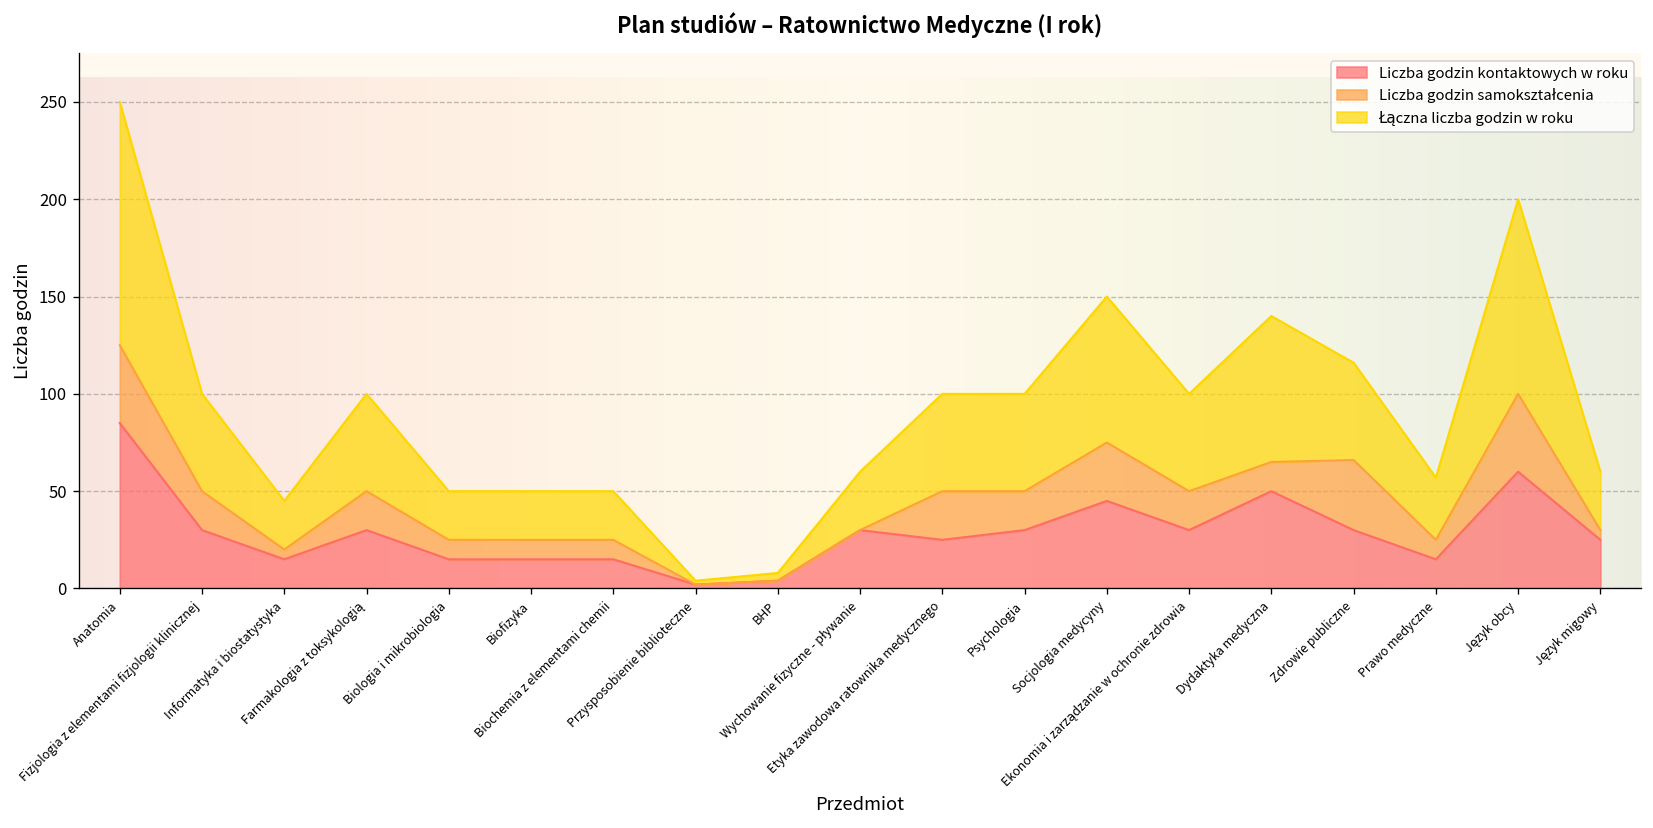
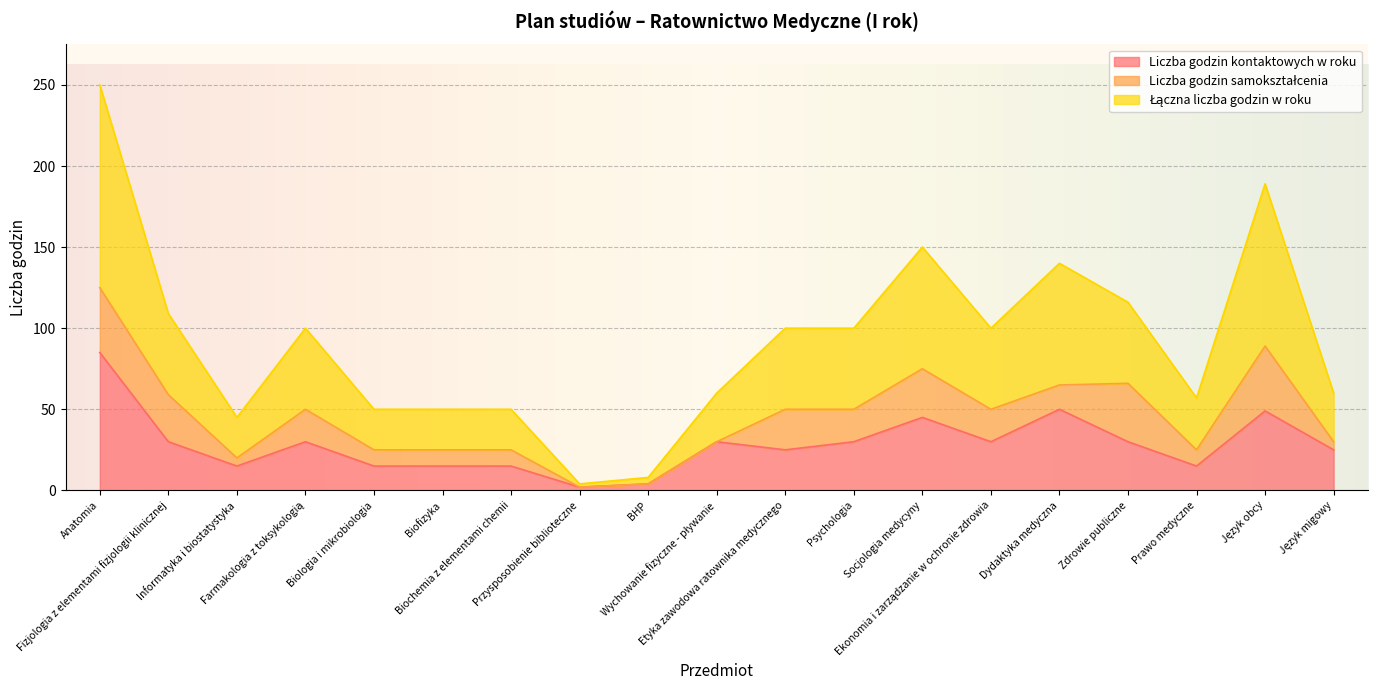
  {
    "Liczba godzin kontaktowych w roku": {
      "Anatomia": 85,
      "Fizjologia z elementami fizjologii klinicznej": 30,
      "Informatyka i biostatystyka": 15,
      "Farmakologia z toksykologią": 30,
      "Biologia i mikrobiologia": 15,
      "Biofizyka": 15,
      "Biochemia z elementami chemii": 15,
      "Etyka zawodowa ratownika medycznego": 25,
      "Psychologia": 30,
      "Socjologia medycyny": 45,
      "Ekonomia i zarządzanie w ochronie zdrowia": 30,
      "Dydaktyka medyczna": 50,
      "Zdrowie publiczne": 30,
      "Prawo medyczne": 15,
-     "Język obcy": 60,
+     "Język obcy": 49,
      "Język migowy": 25
    },
    "Liczba godzin samokształcenia": {
      "Anatomia": 40,
-     "Fizjologia z elementami fizjologii klinicznej": 20,
+     "Fizjologia z elementami fizjologii klinicznej": 29,
      "Informatyka i biostatystyka": 5,
      "Farmakologia z toksykologią": 20,
      "Biologia i mikrobiologia": 10,
      "Biofizyka": 10,
      "Biochemia z elementami chemii": 10,
      "Etyka zawodowa ratownika medycznego": 25,
      "Psychologia": 20,
      "Socjologia medycyny": 30,
      "Ekonomia i zarządzanie w ochronie zdrowia": 20,
      "Dydaktyka medyczna": 15,
      "Zdrowie publiczne": 36,
      "Prawo medyczne": 10,
      "Język obcy": 40,
      "Język migowy": 5
    },
    "Łączna liczba godzin w roku": {
      "Anatomia": 125,
      "Fizjologia z elementami fizjologii klinicznej": 50,
      "Informatyka i biostatystyka": 25,
      "Farmakologia z toksykologią": 50,
      "Biologia i mikrobiologia": 25,
      "Biofizyka": 25,
      "Biochemia z elementami chemii": 25,
      "Przysposobienie biblioteczne": 2,
      "BHP": 4,
      "Wychowanie fizyczne - pływanie": 30,
      "Etyka zawodowa ratownika medycznego": 50,
      "Psychologia": 50,
      "Socjologia medycyny": 75,
      "Ekonomia i zarządzanie w ochronie zdrowia": 50,
      "Dydaktyka medyczna": 75,
      "Zdrowie publiczne": 50,
      "Prawo medyczne": 32,
      "Język obcy": 100,
      "Język migowy": 30
    }
  }
